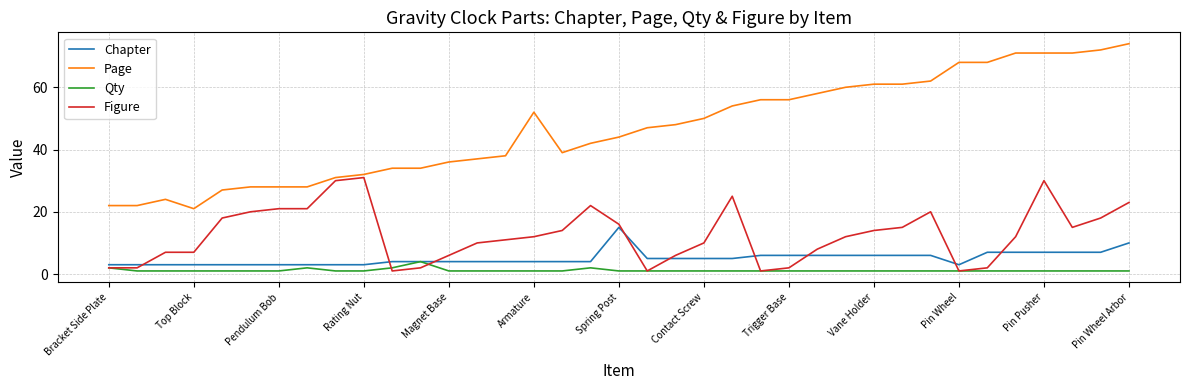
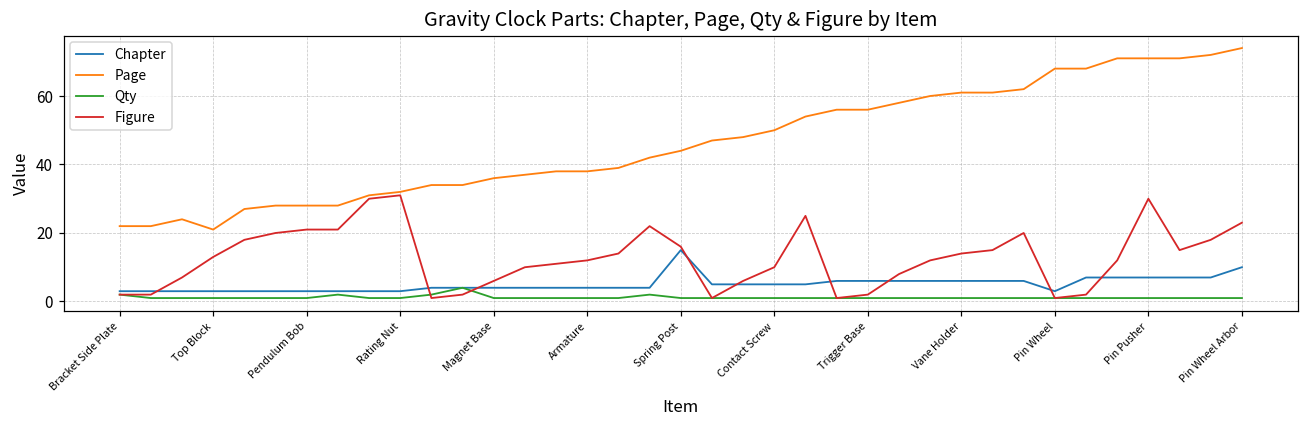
  {
    "Chapter": {
      "Bracket Side Plate": 3,
      "Top Block": 3,
      "Pendulum Bob": 3,
      "Rating Nut": 3,
      "Magnet Base": 4,
      "Armature": 4,
      "Spring Post": 15,
      "Contact Screw": 5,
      "Trigger Base": 6,
      "Vane Holder": 6,
      "Pin Wheel": 3,
      "Pin Pusher": 7,
      "Pin Wheel Arbor": 10
    },
    "Page": {
      "Bracket Side Plate": 22,
      "Top Block": 21,
      "Pendulum Bob": 28,
      "Rating Nut": 32,
      "Magnet Base": 36,
-     "Armature": 52,
+     "Armature": 38,
      "Spring Post": 44,
      "Contact Screw": 50,
      "Trigger Base": 56,
      "Vane Holder": 61,
      "Pin Wheel": 68,
      "Pin Pusher": 71,
      "Pin Wheel Arbor": 74
    },
    "Qty": {
      "Top Block": 1,
      "Pendulum Bob": 1,
      "Rating Nut": 1,
      "Magnet Base": 1,
      "Armature": 1,
      "Spring Post": 1,
      "Contact Screw": 1,
      "Trigger Base": 1,
      "Vane Holder": 1,
      "Pin Pusher": 1,
      "Pin Wheel Arbor": 1
    },
    "Figure": {
-     "Top Block": 7,
+     "Top Block": 13,
      "Pendulum Bob": 21,
      "Rating Nut": 31,
      "Magnet Base": 6,
      "Armature": 12,
      "Spring Post": 16,
      "Contact Screw": 10,
      "Trigger Base": 2,
      "Vane Holder": 14,
      "Pin Pusher": 30,
      "Pin Wheel Arbor": 23
    }
  }
